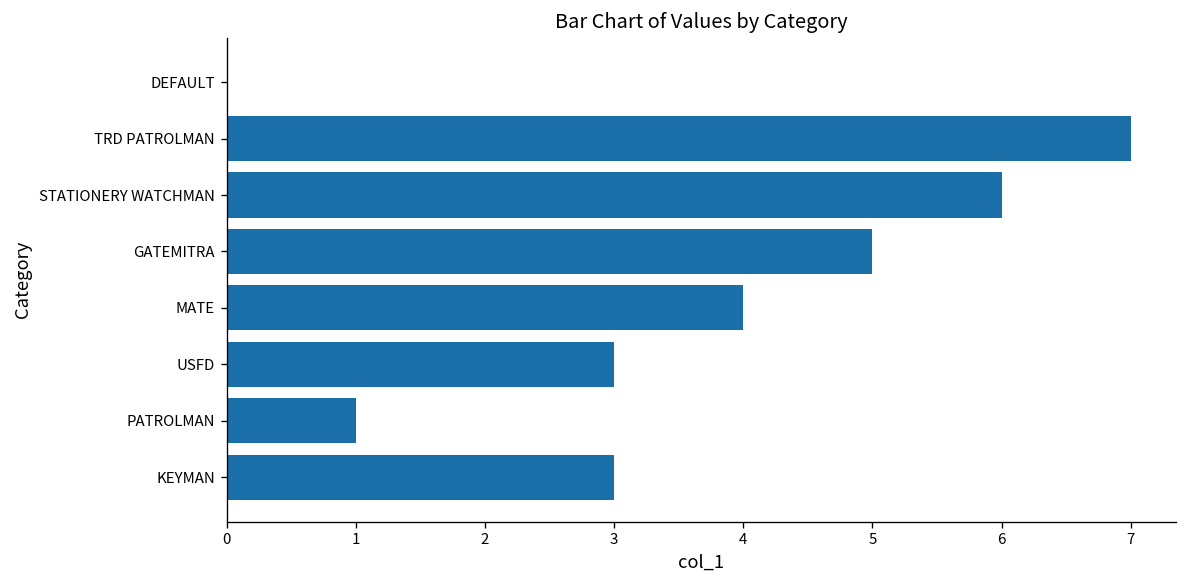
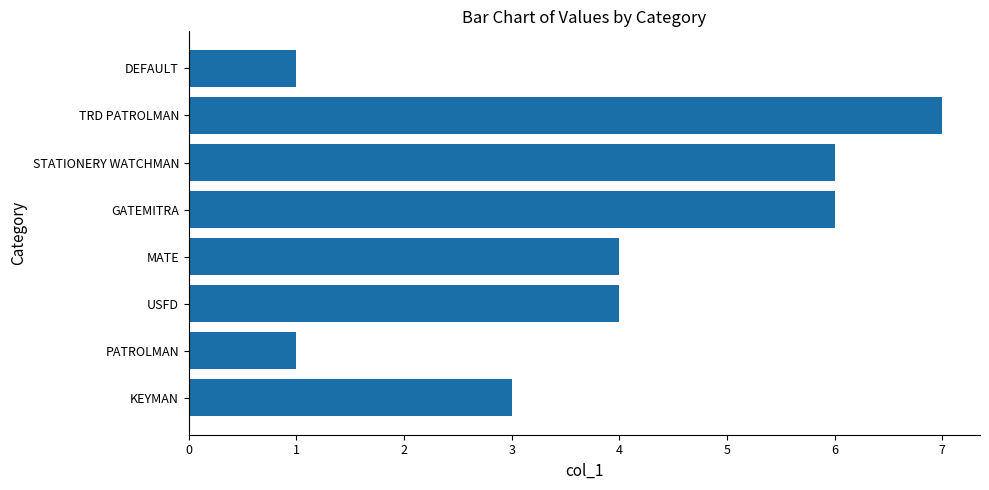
  {
-   "DEFAULT": 0,
+   "DEFAULT": 1,
    "TRD PATROLMAN": 7,
    "STATIONERY WATCHMAN": 6,
-   "GATEMITRA": 5,
+   "GATEMITRA": 6,
    "MATE": 4,
-   "USFD": 3,
+   "USFD": 4,
    "PATROLMAN": 1,
    "KEYMAN": 3
  }
